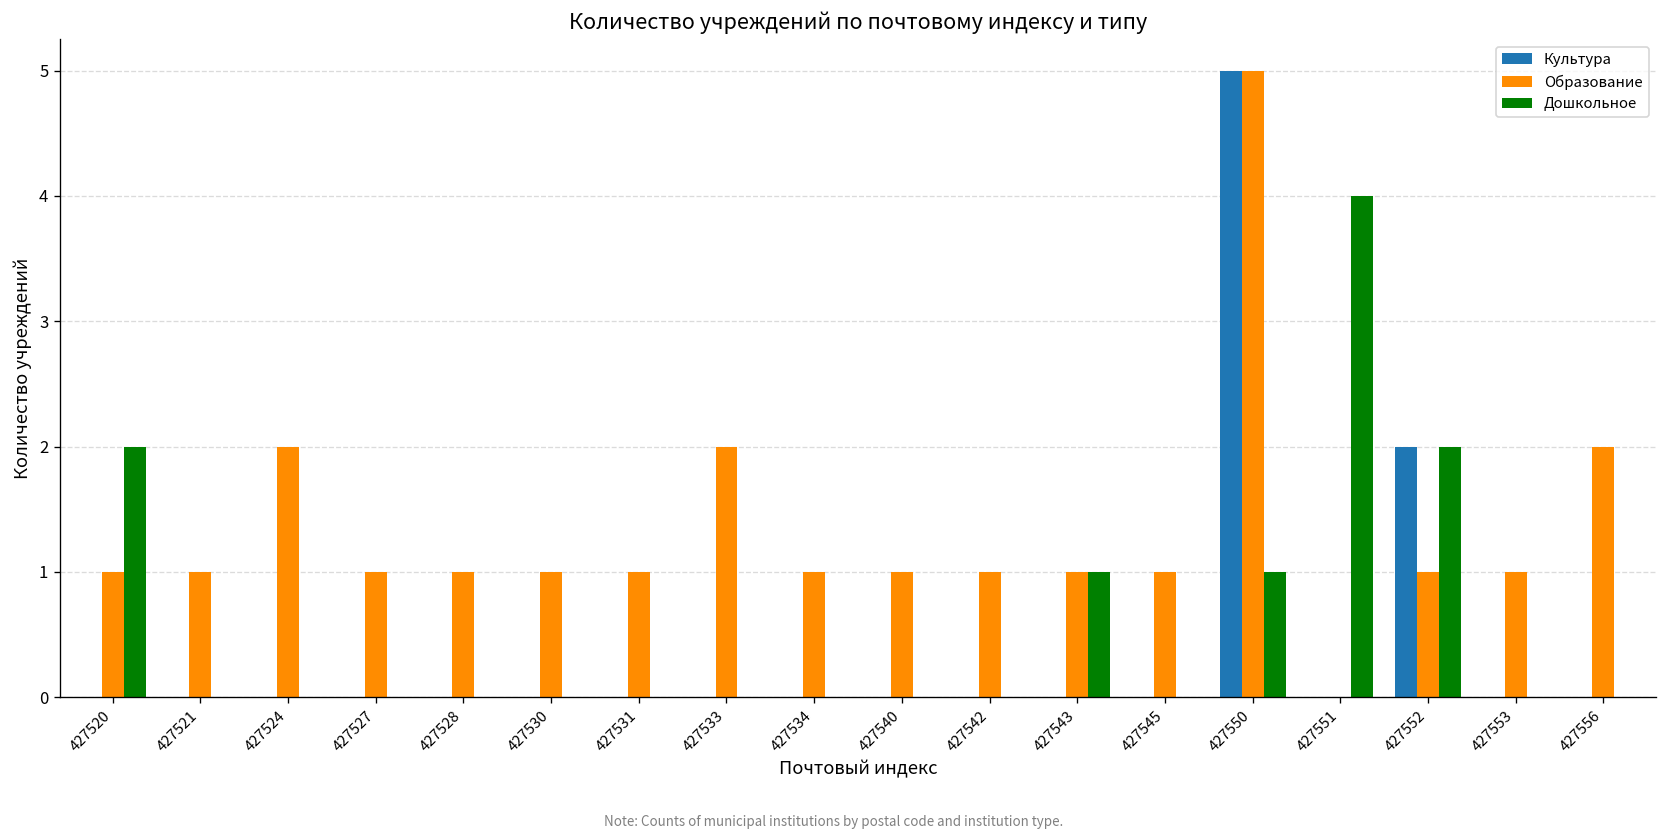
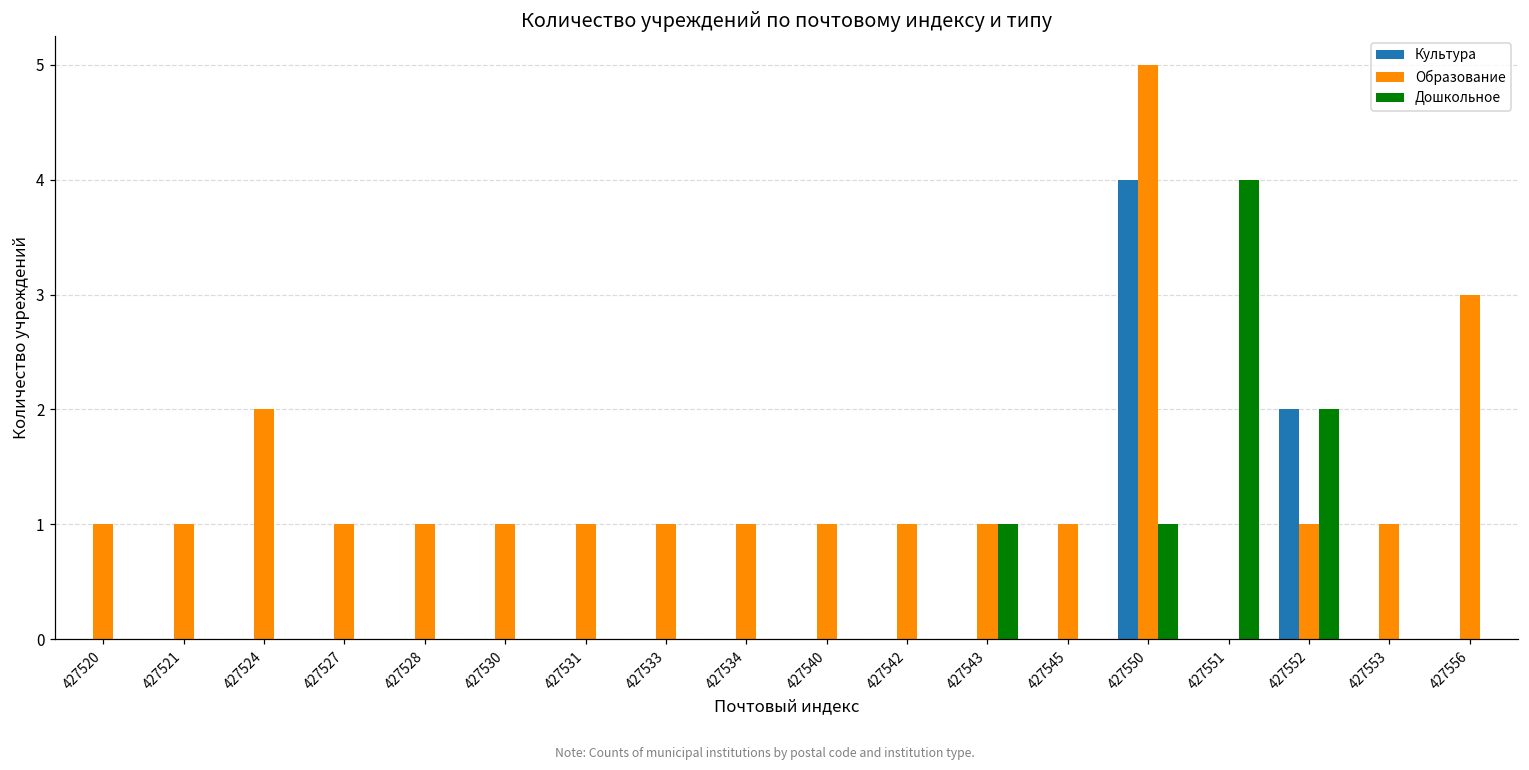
  {
    "Культура": {
      "427520": 0,
      "427521": 0,
      "427524": 0,
      "427527": 0,
      "427528": 0,
      "427530": 0,
      "427531": 0,
      "427533": 0,
      "427534": 0,
      "427540": 0,
      "427542": 0,
      "427543": 0,
      "427545": 0,
-     "427550": 5,
+     "427550": 4,
      "427551": 0,
      "427552": 2,
      "427553": 0,
      "427556": 0
    },
    "Образование": {
      "427520": 1,
      "427521": 1,
      "427524": 2,
      "427527": 1,
      "427528": 1,
      "427530": 1,
      "427531": 1,
-     "427533": 2,
+     "427533": 1,
      "427534": 1,
      "427540": 1,
      "427542": 1,
      "427543": 1,
      "427545": 1,
      "427550": 5,
      "427551": 0,
      "427552": 1,
      "427553": 1,
-     "427556": 2
+     "427556": 3
    },
    "Дошкольное": {
-     "427520": 2,
+     "427520": 0,
      "427521": 0,
      "427524": 0,
      "427527": 0,
      "427528": 0,
      "427530": 0,
      "427531": 0,
      "427533": 0,
      "427534": 0,
      "427540": 0,
      "427542": 0,
      "427543": 1,
      "427545": 0,
      "427550": 1,
      "427551": 4,
      "427552": 2,
      "427553": 0,
      "427556": 0
    }
  }
